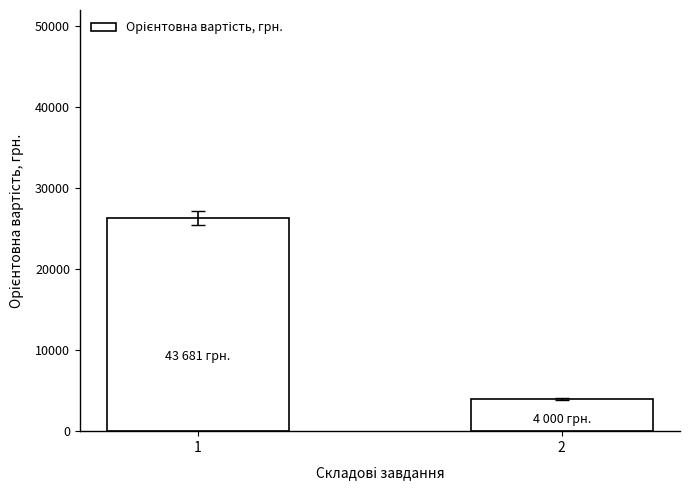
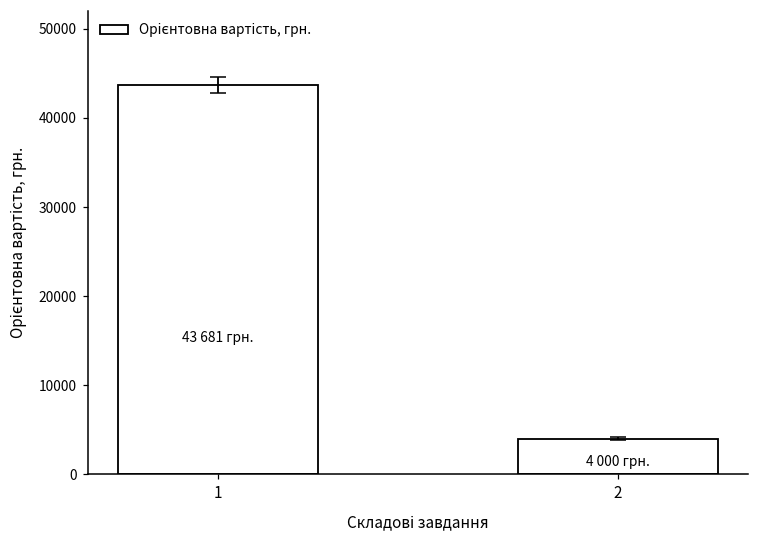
  {
    "Орієнтовна вартість, грн.": {
-     "1": 26000
+     "1": 44000
    }
  }
